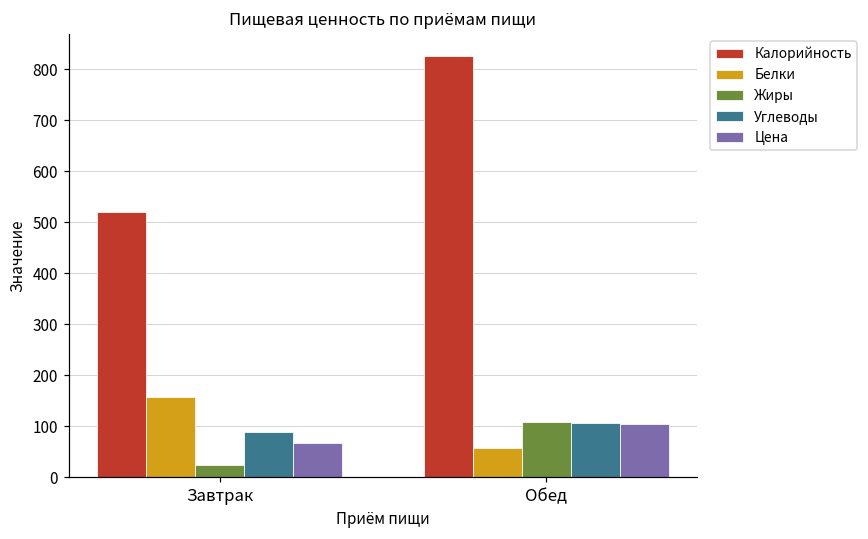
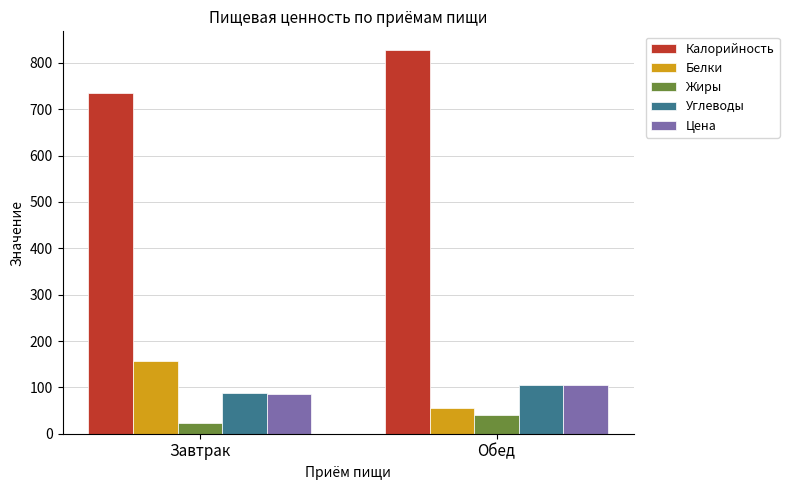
  {
    "Калорийность": {
-     "Завтрак": 520,
+     "Завтрак": 730,
      "Обед": 830
    },
    "Белки": {
      "Завтрак": 160,
      "Обед": 60
    },
    "Жиры": {
      "Завтрак": 20,
-     "Обед": 110
+     "Обед": 40
    },
    "Углеводы": {
      "Завтрак": 90,
      "Обед": 110
    },
    "Цена": {
-     "Завтрак": 70,
+     "Завтрак": 90,
      "Обед": 110
    }
  }
